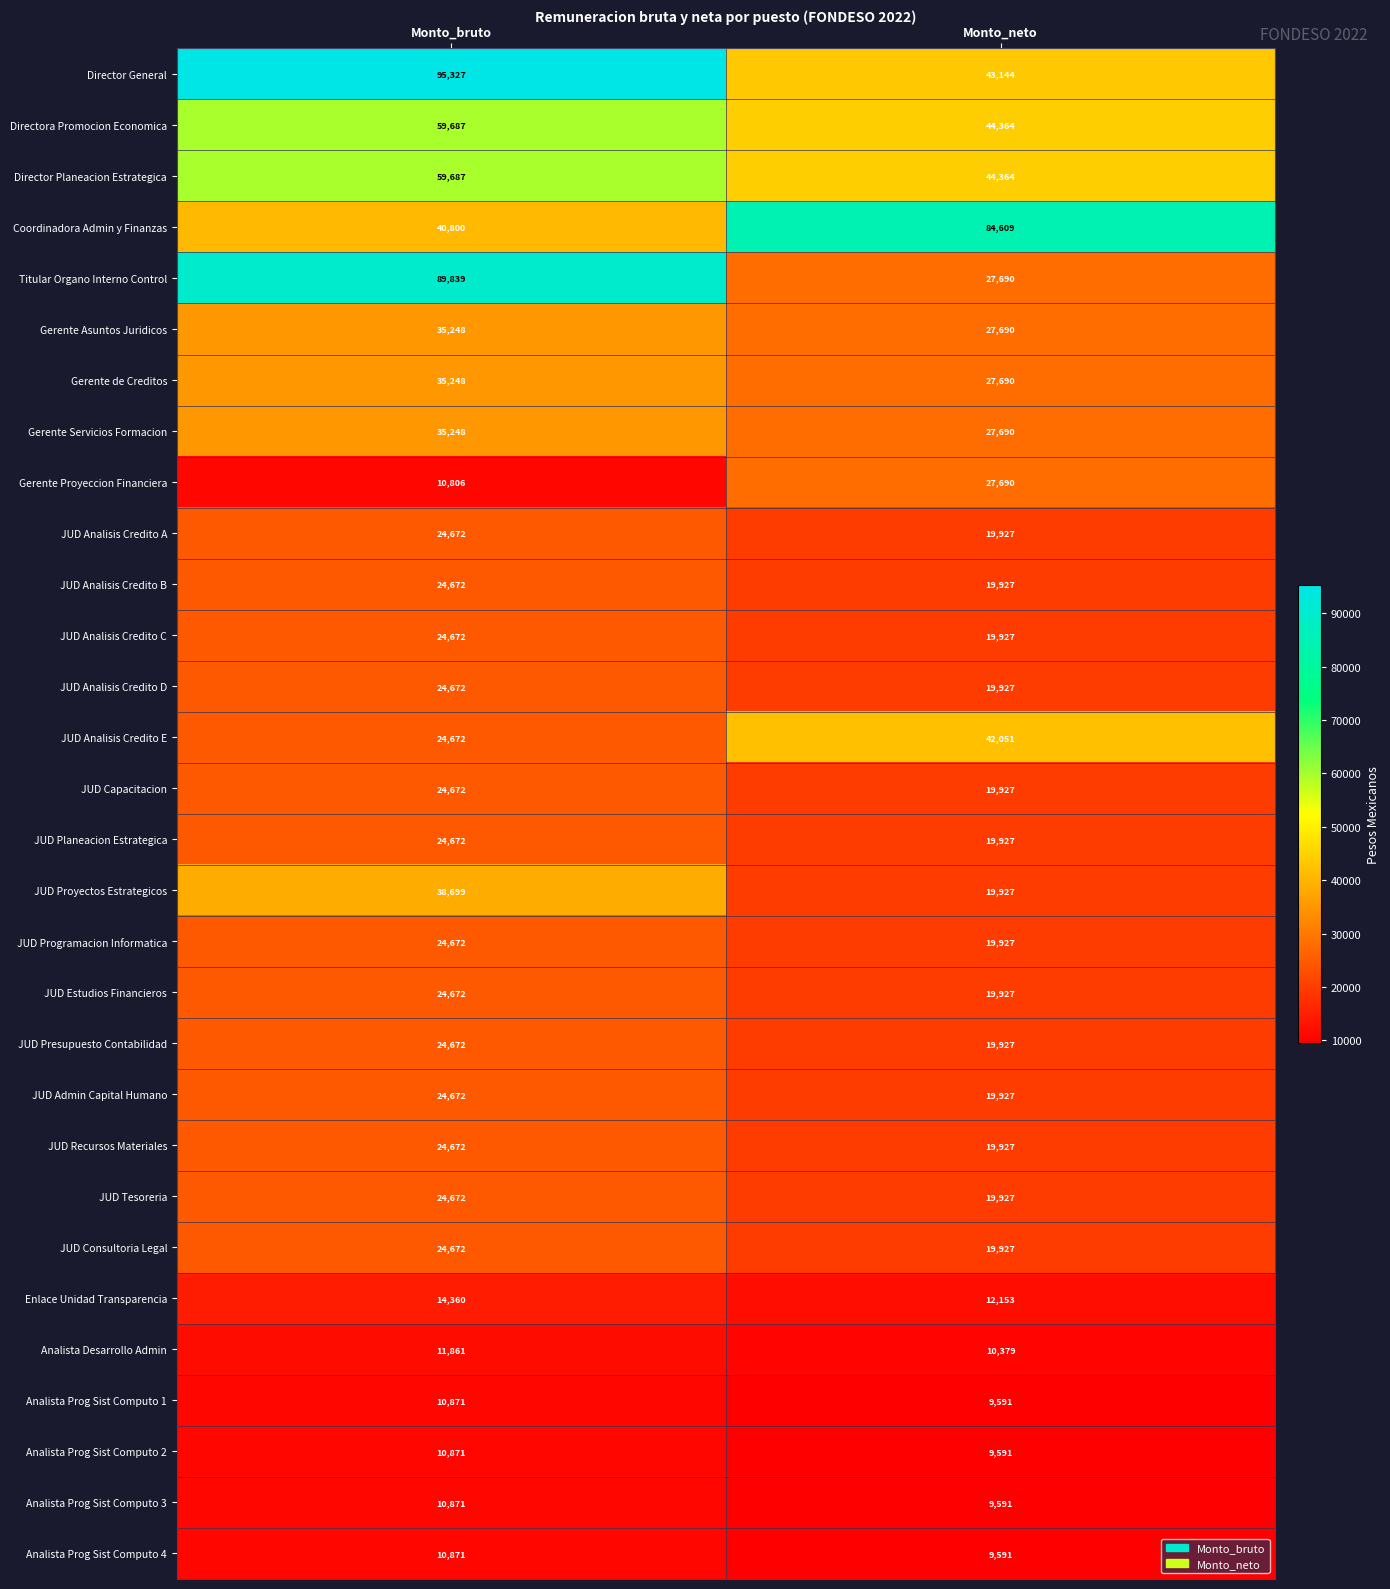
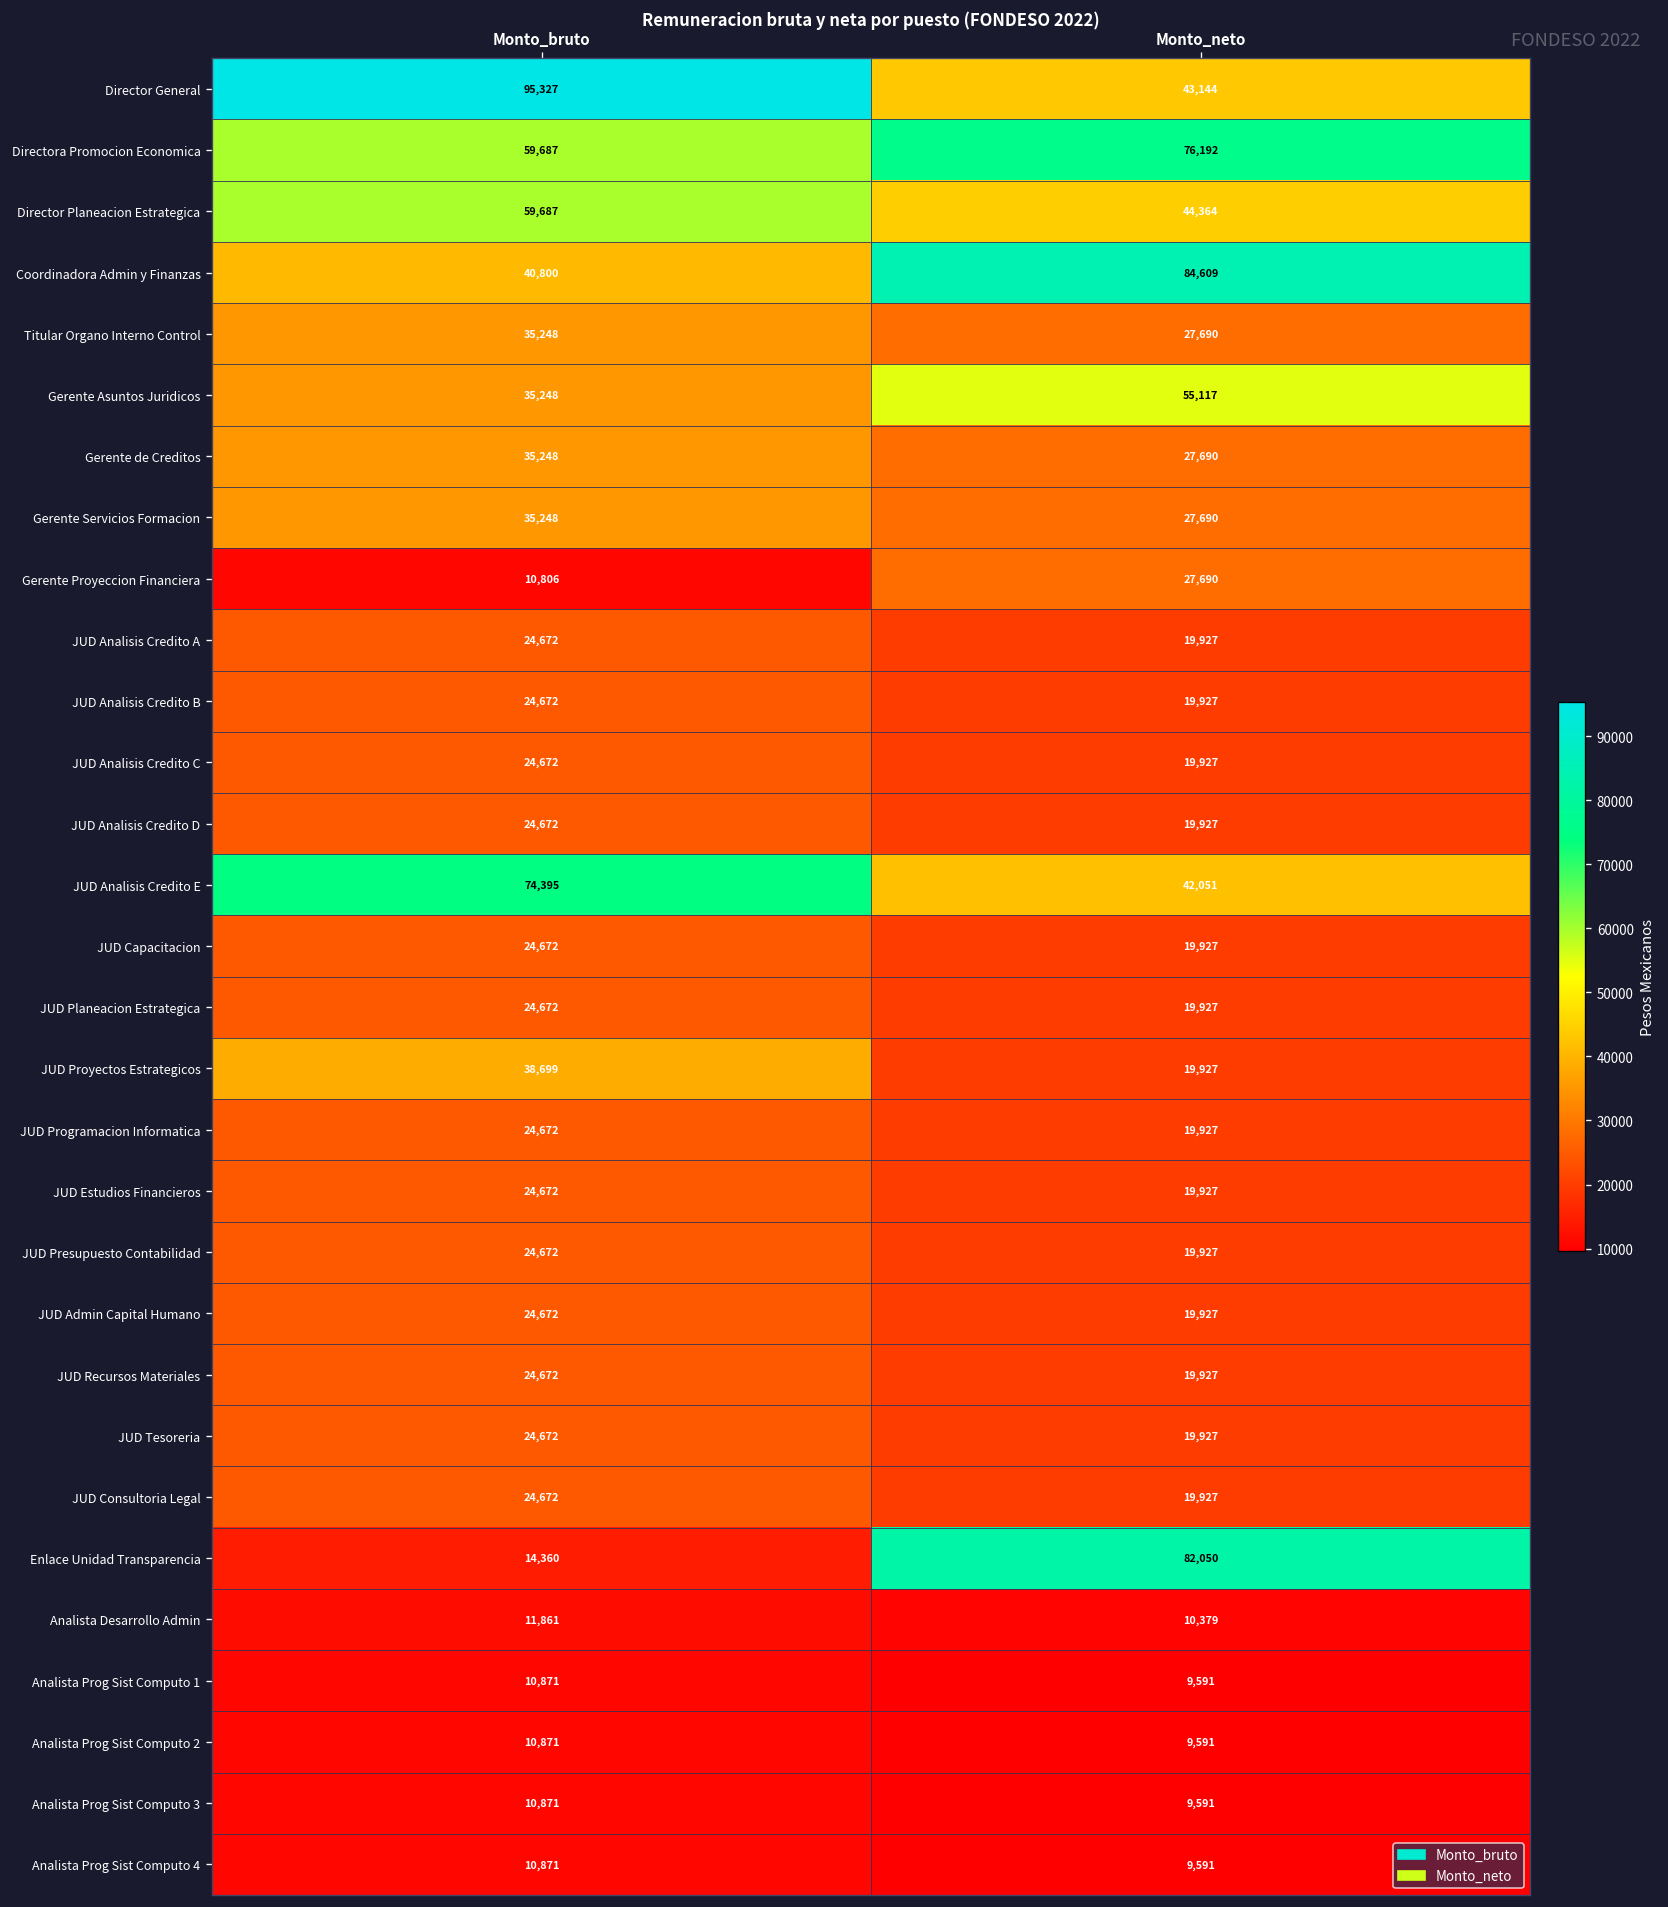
  {
    "Director General": {
      "Monto_bruto": "95,327",
      "Monto_neto": "43,144"
    },
    "Directora Promocion Economica": {
      "Monto_bruto": "59,687",
-     "Monto_neto": "44,364"
+     "Monto_neto": "76,192"
    },
    "Director Planeacion Estrategica": {
      "Monto_bruto": "59,687",
      "Monto_neto": "44,364"
    },
    "Coordinadora Admin y Finanzas": {
      "Monto_bruto": "40,800",
      "Monto_neto": "84,609"
    },
    "Titular Organo Interno Control": {
-     "Monto_bruto": "89,839",
+     "Monto_bruto": "35,248",
      "Monto_neto": "27,690"
    },
    "Gerente Asuntos Juridicos": {
      "Monto_bruto": "35,248",
-     "Monto_neto": "27,690"
+     "Monto_neto": "55,117"
    },
    "Gerente de Creditos": {
      "Monto_bruto": "35,248",
      "Monto_neto": "27,690"
    },
    "Gerente Servicios Formacion": {
      "Monto_bruto": "35,248",
      "Monto_neto": "27,690"
    },
    "Gerente Proyeccion Financiera": {
      "Monto_bruto": "10,806",
      "Monto_neto": "27,690"
    },
    "JUD Analisis Credito A": {
      "Monto_bruto": "24,672",
      "Monto_neto": "19,927"
    },
    "JUD Analisis Credito B": {
      "Monto_bruto": "24,672",
      "Monto_neto": "19,927"
    },
    "JUD Analisis Credito C": {
      "Monto_bruto": "24,672",
      "Monto_neto": "19,927"
    },
    "JUD Analisis Credito D": {
      "Monto_bruto": "24,672",
      "Monto_neto": "19,927"
    },
    "JUD Analisis Credito E": {
-     "Monto_bruto": "24,672",
+     "Monto_bruto": "74,395",
      "Monto_neto": "42,051"
    },
    "JUD Capacitacion": {
      "Monto_bruto": "24,672",
      "Monto_neto": "19,927"
    },
    "JUD Planeacion Estrategica": {
      "Monto_bruto": "24,672",
      "Monto_neto": "19,927"
    },
    "JUD Proyectos Estrategicos": {
      "Monto_bruto": "38,699",
      "Monto_neto": "19,927"
    },
    "JUD Programacion Informatica": {
      "Monto_bruto": "24,672",
      "Monto_neto": "19,927"
    },
    "JUD Estudios Financieros": {
      "Monto_bruto": "24,672",
      "Monto_neto": "19,927"
    },
    "JUD Presupuesto Contabilidad": {
      "Monto_bruto": "24,672",
      "Monto_neto": "19,927"
    },
    "JUD Admin Capital Humano": {
      "Monto_bruto": "24,672",
      "Monto_neto": "19,927"
    },
    "JUD Recursos Materiales": {
      "Monto_bruto": "24,672",
      "Monto_neto": "19,927"
    },
    "JUD Tesoreria": {
      "Monto_bruto": "24,672",
      "Monto_neto": "19,927"
    },
    "JUD Consultoria Legal": {
      "Monto_bruto": "24,672",
      "Monto_neto": "19,927"
    },
    "Enlace Unidad Transparencia": {
      "Monto_bruto": "14,360",
-     "Monto_neto": "12,153"
+     "Monto_neto": "82,050"
    },
    "Analista Desarrollo Admin": {
      "Monto_bruto": "11,861",
      "Monto_neto": "10,379"
    },
    "Analista Prog Sist Computo 1": {
      "Monto_bruto": "10,871",
      "Monto_neto": "9,591"
    },
    "Analista Prog Sist Computo 2": {
      "Monto_bruto": "10,871",
      "Monto_neto": "9,591"
    },
    "Analista Prog Sist Computo 3": {
      "Monto_bruto": "10,871",
      "Monto_neto": "9,591"
    },
    "Analista Prog Sist Computo 4": {
      "Monto_bruto": "10,871",
      "Monto_neto": "9,591"
    }
  }
